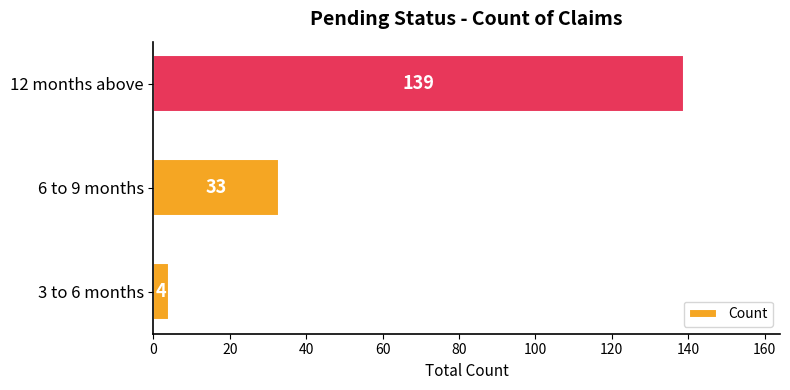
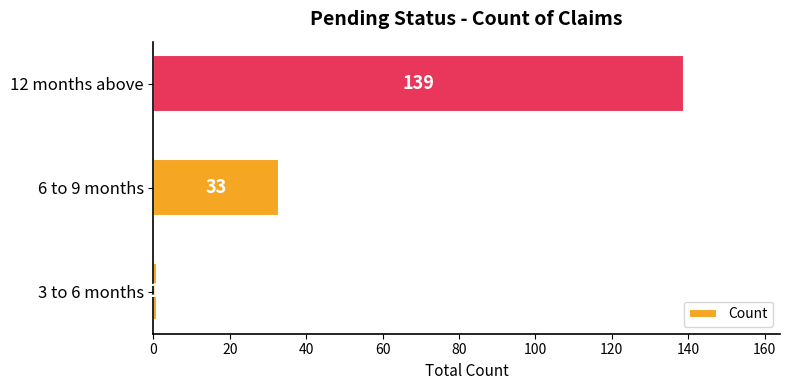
  {
-   "3 to 6 months": 4
+   "3 to 6 months": 1
  }
